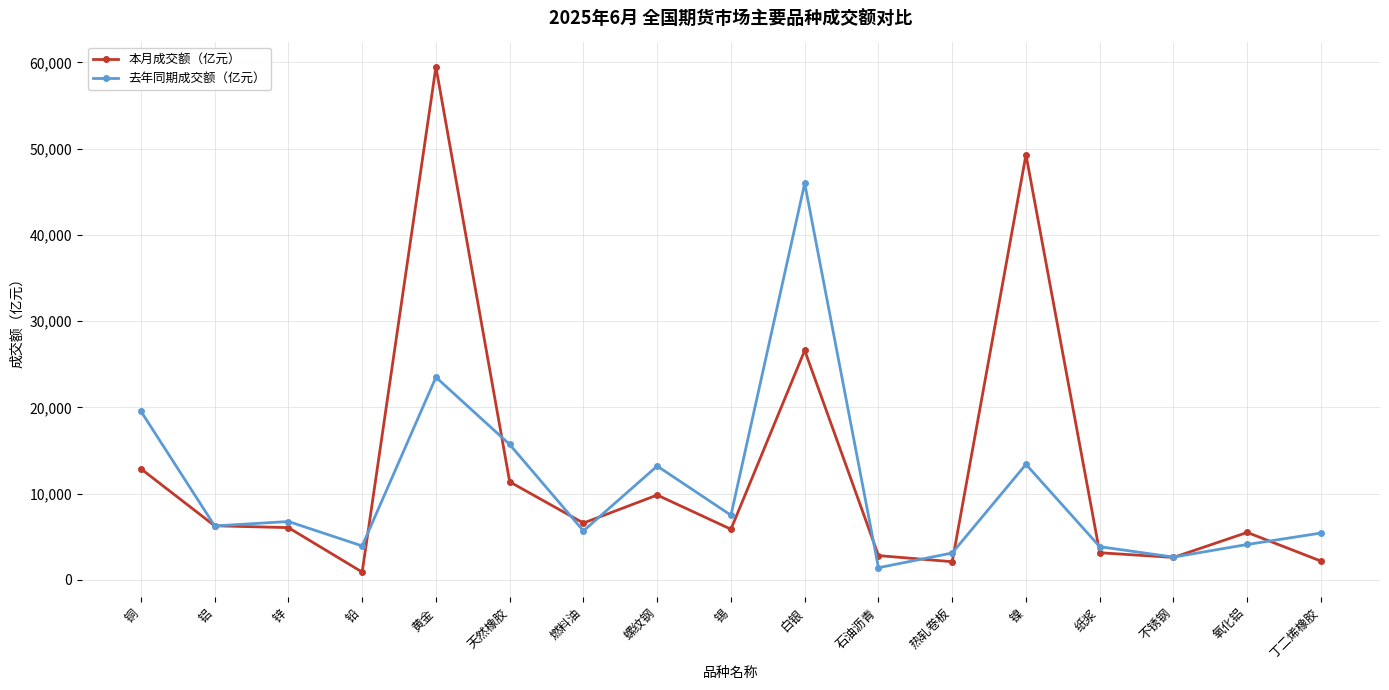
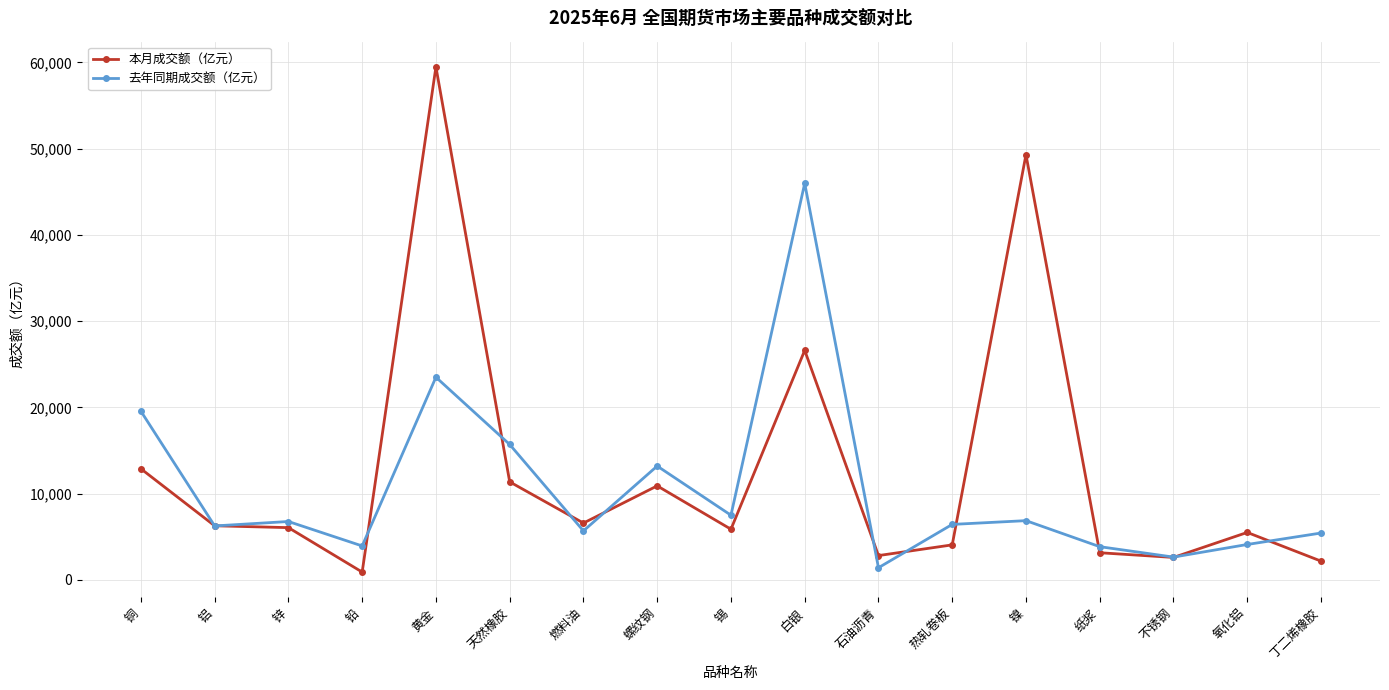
  {
    "本月成交额（亿元）": {
      "铜": "13,000",
      "锌": "6,000",
      "铅": "1,000",
      "黄金": "59,000",
      "天然橡胶": "11,000",
      "燃料油": "7,000",
-     "螺纹钢": "10,000",
+     "螺纹钢": "11,000",
      "锡": "6,000",
      "白银": "27,000",
      "石油沥青": "3,000",
-     "热轧卷板": "2,000",
+     "热轧卷板": "4,000",
      "镍": "49,000",
      "纸浆": "3,000",
      "氧化铝": "6,000",
      "丁二烯橡胶": "2,000"
    },
    "去年同期成交额（亿元）": {
      "铜": "20,000",
      "锌": "7,000",
      "铅": "4,000",
      "黄金": "24,000",
      "天然橡胶": "16,000",
      "燃料油": "6,000",
      "螺纹钢": "13,000",
      "锡": "8,000",
      "白银": "46,000",
      "石油沥青": "1,000",
-     "热轧卷板": "3,000",
-     "镍": "13,000",
+     "热轧卷板": "6,000",
+     "镍": "7,000",
      "纸浆": "4,000",
      "氧化铝": "4,000",
      "丁二烯橡胶": "5,000"
    }
  }
